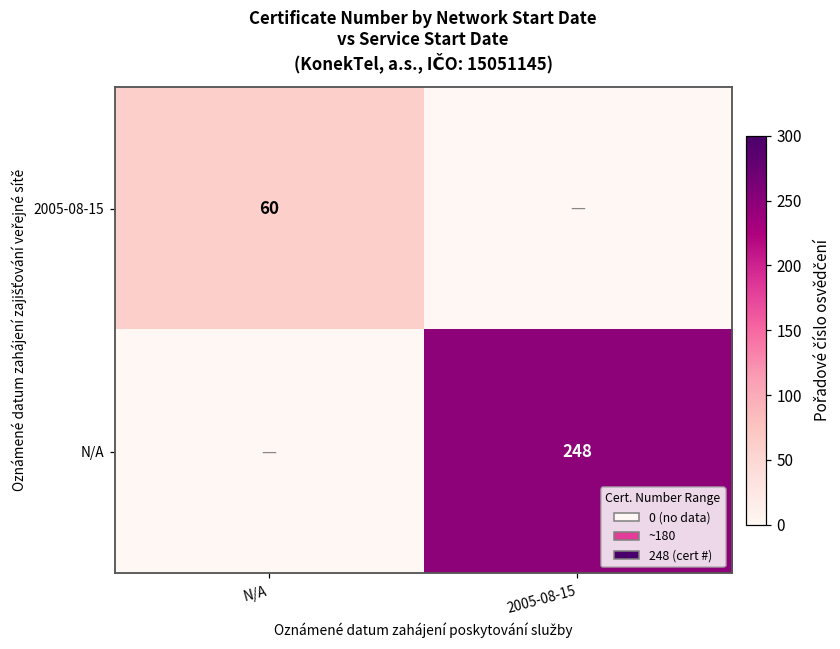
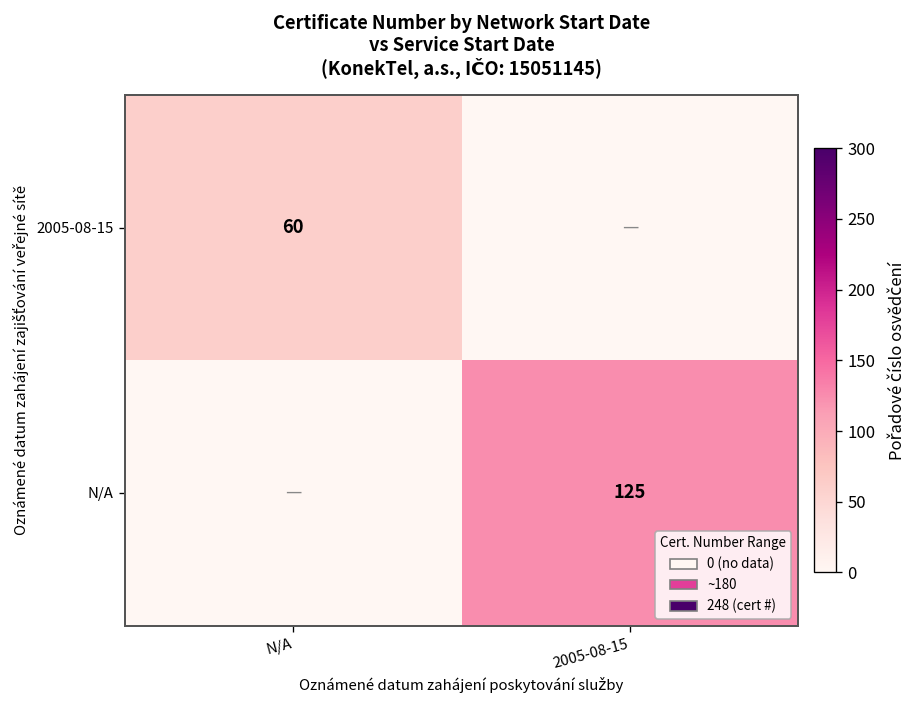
  {
    "2005-08-15": {
      "N/A": 60
    },
    "N/A": {
-     "2005-08-15": 248
+     "2005-08-15": 125
    }
  }
